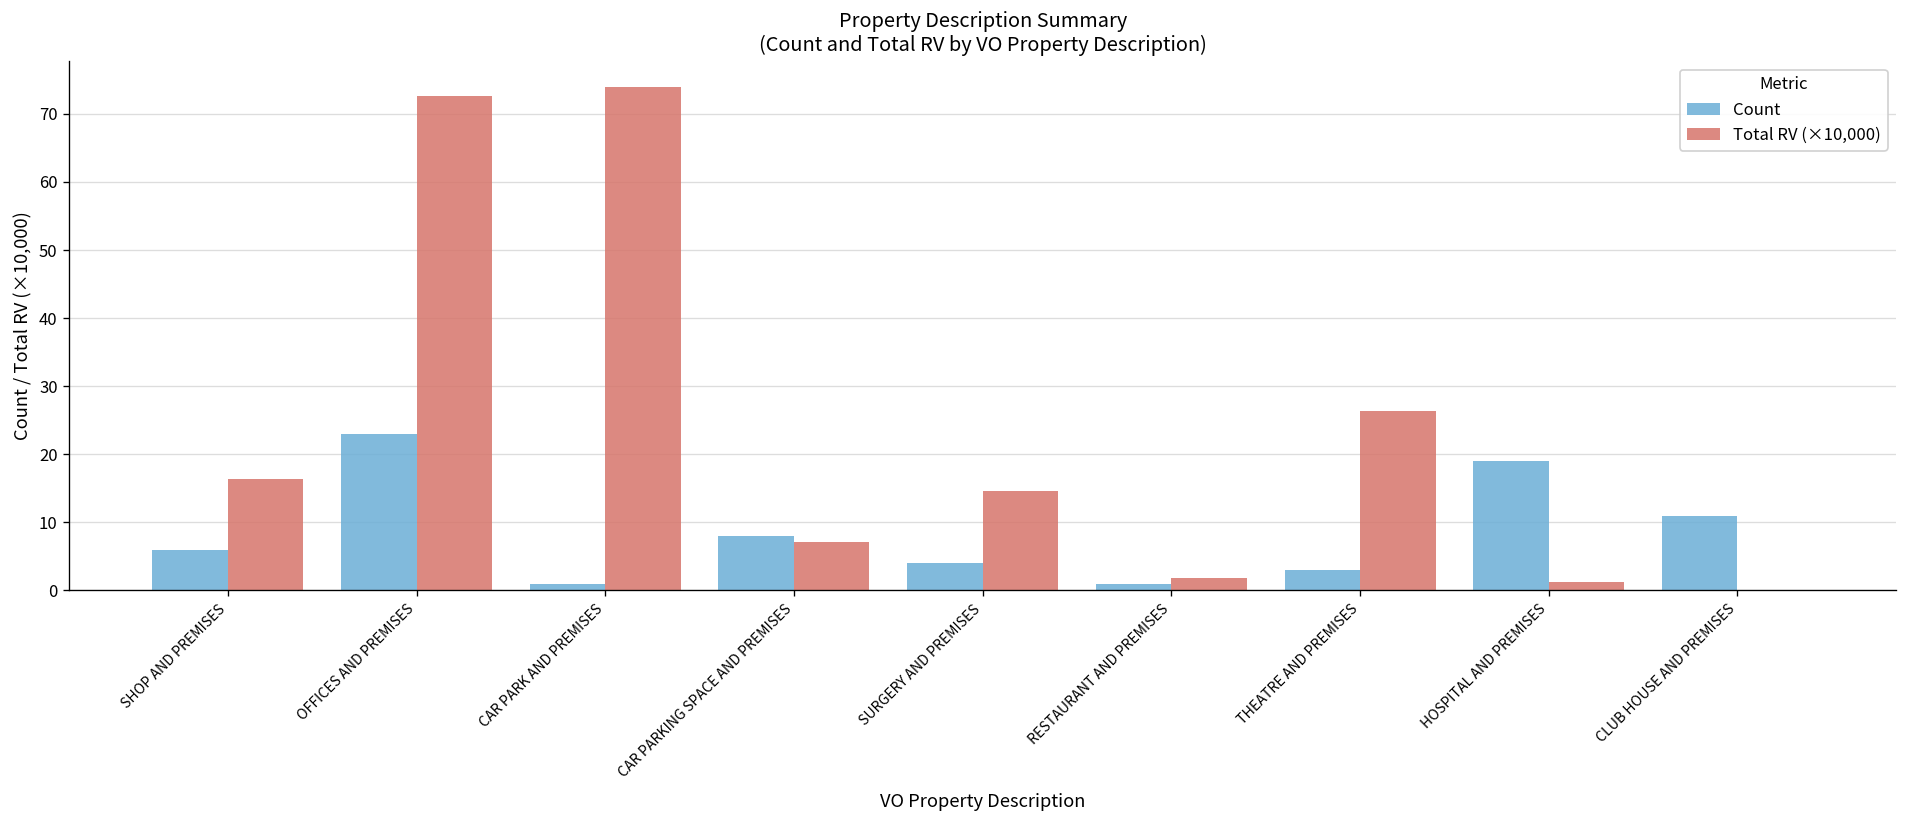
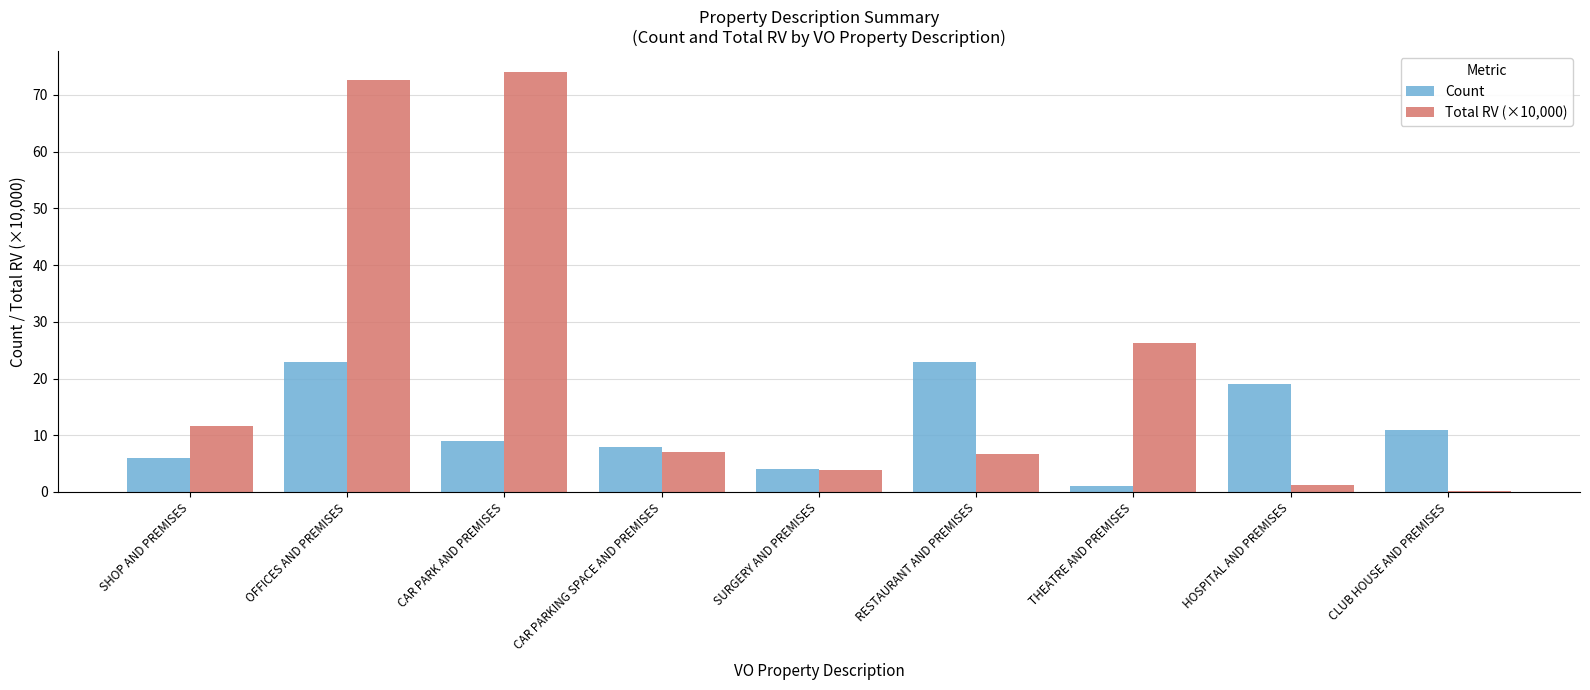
  {
    "Count": {
      "SHOP AND PREMISES": 6,
      "OFFICES AND PREMISES": 23,
-     "CAR PARK AND PREMISES": 1,
+     "CAR PARK AND PREMISES": 9,
      "CAR PARKING SPACE AND PREMISES": 8,
      "SURGERY AND PREMISES": 4,
-     "RESTAURANT AND PREMISES": 1,
-     "THEATRE AND PREMISES": 3,
+     "RESTAURANT AND PREMISES": 23,
+     "THEATRE AND PREMISES": 1,
      "HOSPITAL AND PREMISES": 19,
      "CLUB HOUSE AND PREMISES": 11
    },
    "Total RV (×10,000)": {
-     "SHOP AND PREMISES": 16,
+     "SHOP AND PREMISES": 12,
      "OFFICES AND PREMISES": 73,
      "CAR PARK AND PREMISES": 74,
      "CAR PARKING SPACE AND PREMISES": 7,
-     "SURGERY AND PREMISES": 15,
-     "RESTAURANT AND PREMISES": 2,
+     "SURGERY AND PREMISES": 4,
+     "RESTAURANT AND PREMISES": 7,
      "THEATRE AND PREMISES": 26,
      "HOSPITAL AND PREMISES": 1
    }
  }
